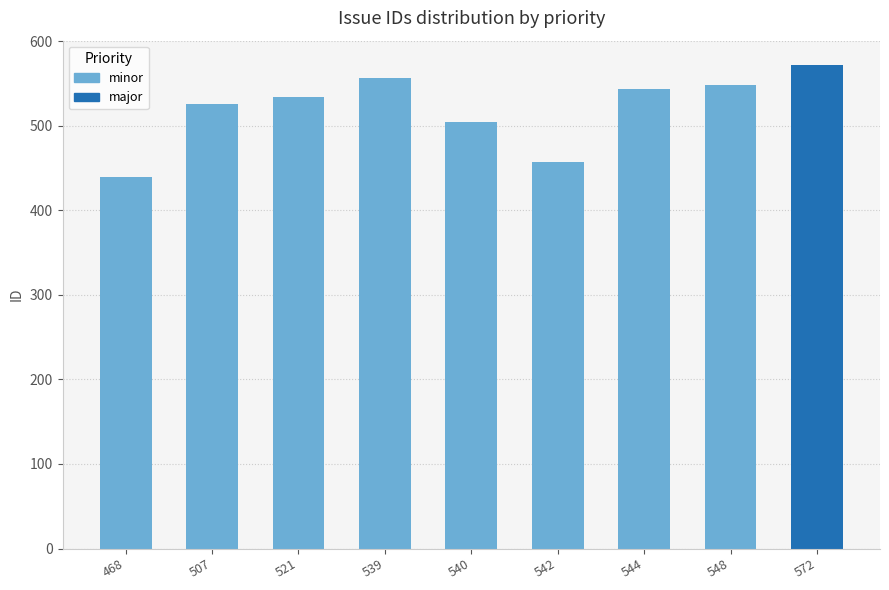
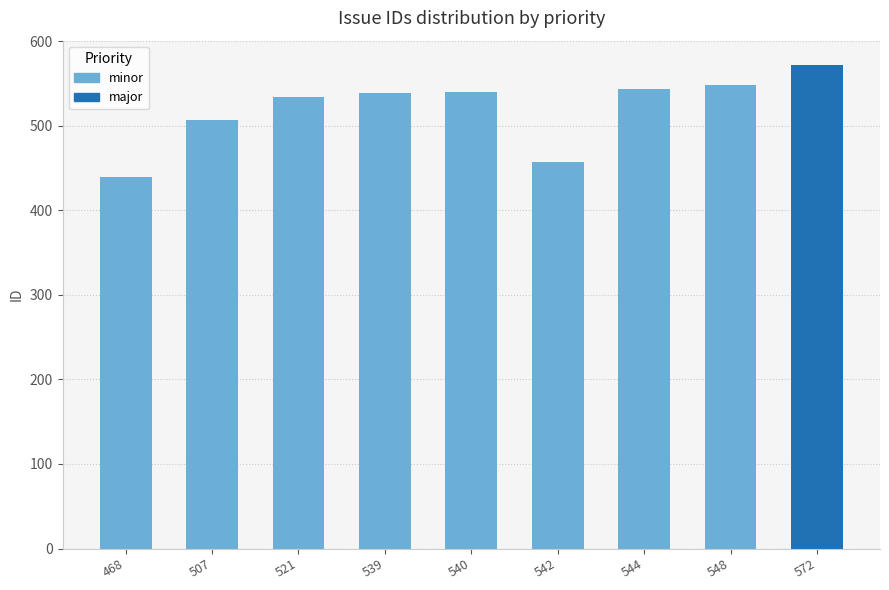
  {
    "468": 440,
-   "507": 530,
+   "507": 510,
    "521": 530,
-   "539": 560,
-   "540": 510,
+   "539": 540,
+   "540": 540,
    "542": 460,
    "544": 540,
    "548": 550,
    "572": 570
  }
